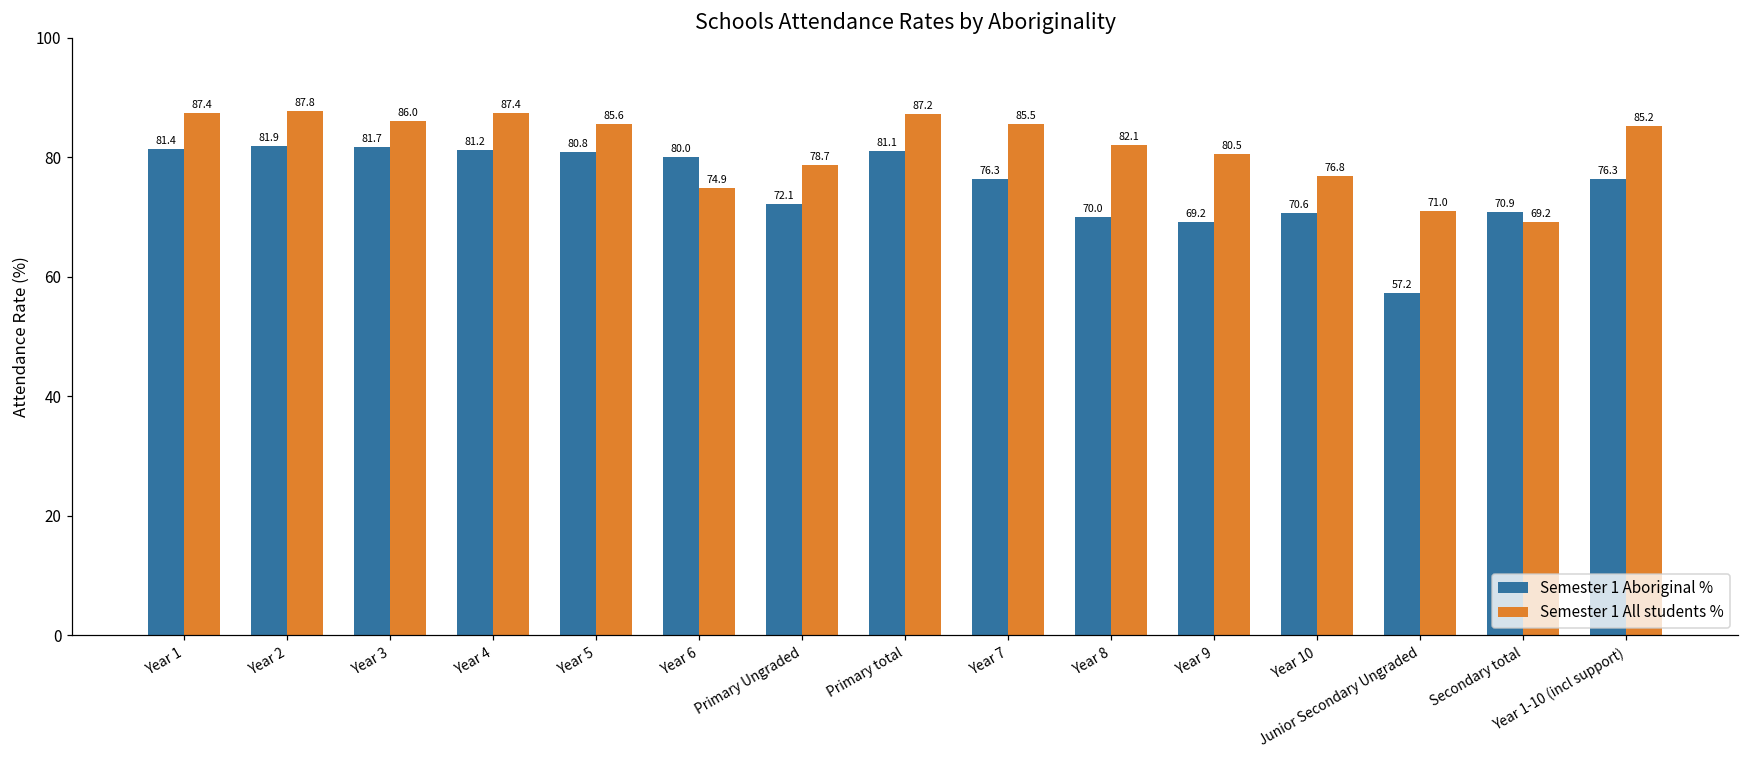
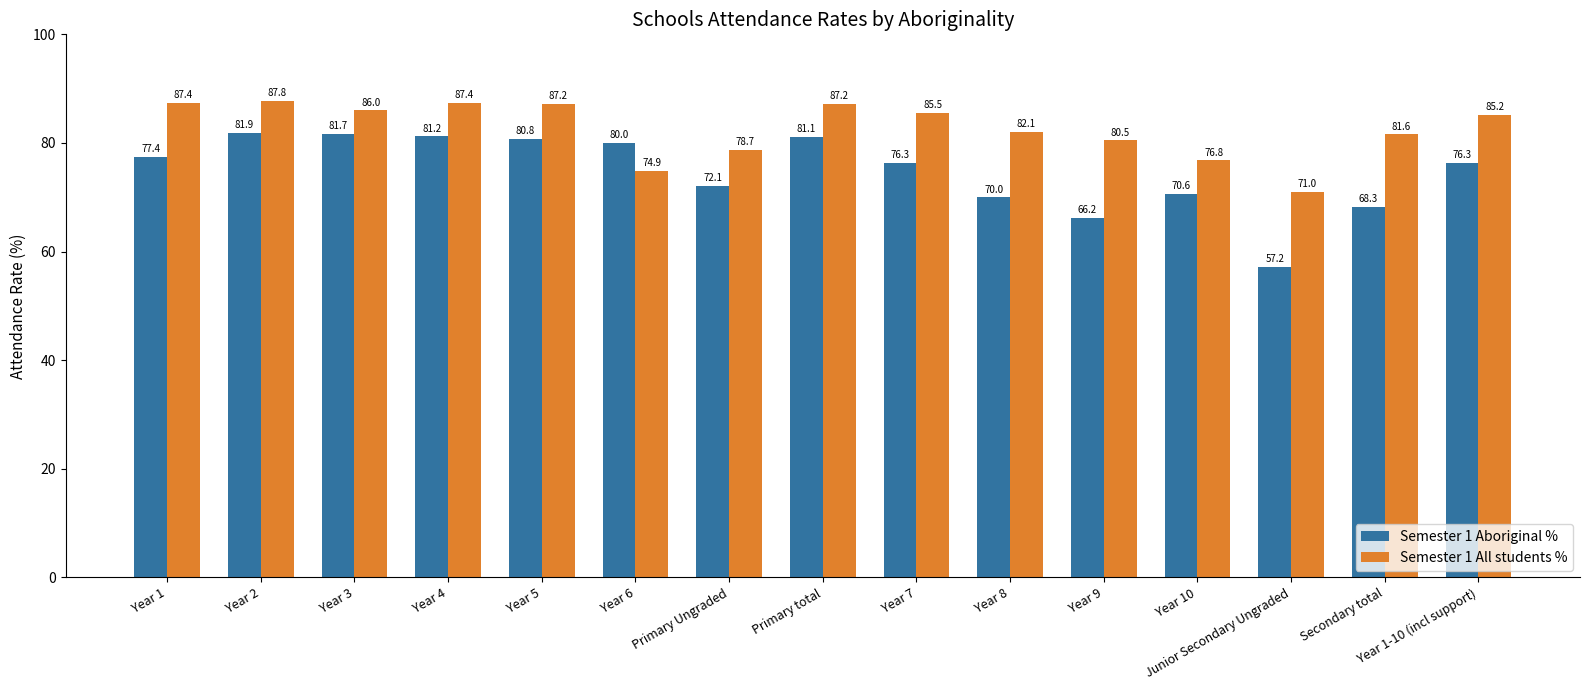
  {
    "Semester 1 Aboriginal %": {
-     "Year 1": 81.4,
+     "Year 1": 77.4,
      "Year 2": 81.9,
      "Year 3": 81.7,
      "Year 4": 81.2,
      "Year 5": 80.8,
      "Year 6": 80.0,
      "Primary Ungraded": 72.1,
      "Primary total": 81.1,
      "Year 7": 76.3,
      "Year 8": 70.0,
-     "Year 9": 69.2,
+     "Year 9": 66.2,
      "Year 10": 70.6,
      "Junior Secondary Ungraded": 57.2,
-     "Secondary total": 70.9,
+     "Secondary total": 68.3,
      "Year 1-10 (incl support)": 76.3
    },
    "Semester 1 All students %": {
      "Year 1": 87.4,
      "Year 2": 87.8,
      "Year 3": 86.0,
      "Year 4": 87.4,
-     "Year 5": 85.6,
+     "Year 5": 87.2,
      "Year 6": 74.9,
      "Primary Ungraded": 78.7,
      "Primary total": 87.2,
      "Year 7": 85.5,
      "Year 8": 82.1,
      "Year 9": 80.5,
      "Year 10": 76.8,
      "Junior Secondary Ungraded": 71.0,
-     "Secondary total": 69.2,
+     "Secondary total": 81.6,
      "Year 1-10 (incl support)": 85.2
    }
  }
